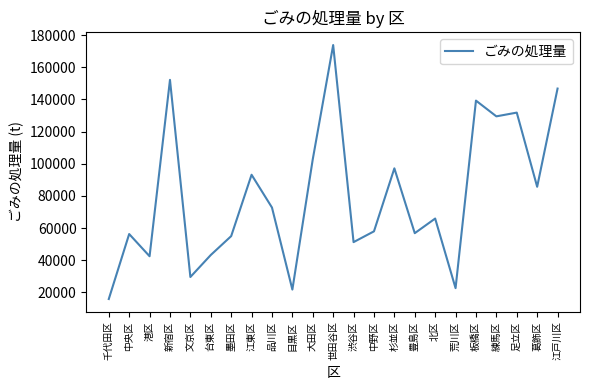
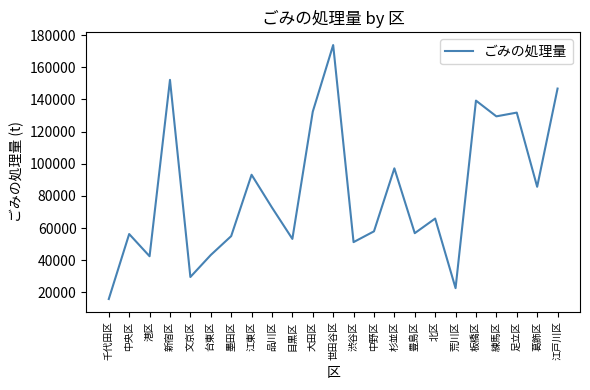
  {
    "千代田区": 16000,
    "中央区": 56000,
    "港区": 43000,
    "新宿区": 152000,
    "文京区": 30000,
    "台東区": 43000,
    "墨田区": 55000,
    "江東区": 93000,
    "品川区": 73000,
-   "目黒区": 22000,
-   "大田区": 103000,
+   "目黒区": 53000,
+   "大田区": 132000,
    "世田谷区": 174000,
    "渋谷区": 51000,
    "中野区": 58000,
    "杉並区": 97000,
    "豊島区": 57000,
    "北区": 66000,
    "荒川区": 23000,
    "板橋区": 139000,
    "練馬区": 130000,
    "足立区": 132000,
    "葛飾区": 86000,
    "江戸川区": 147000
  }
